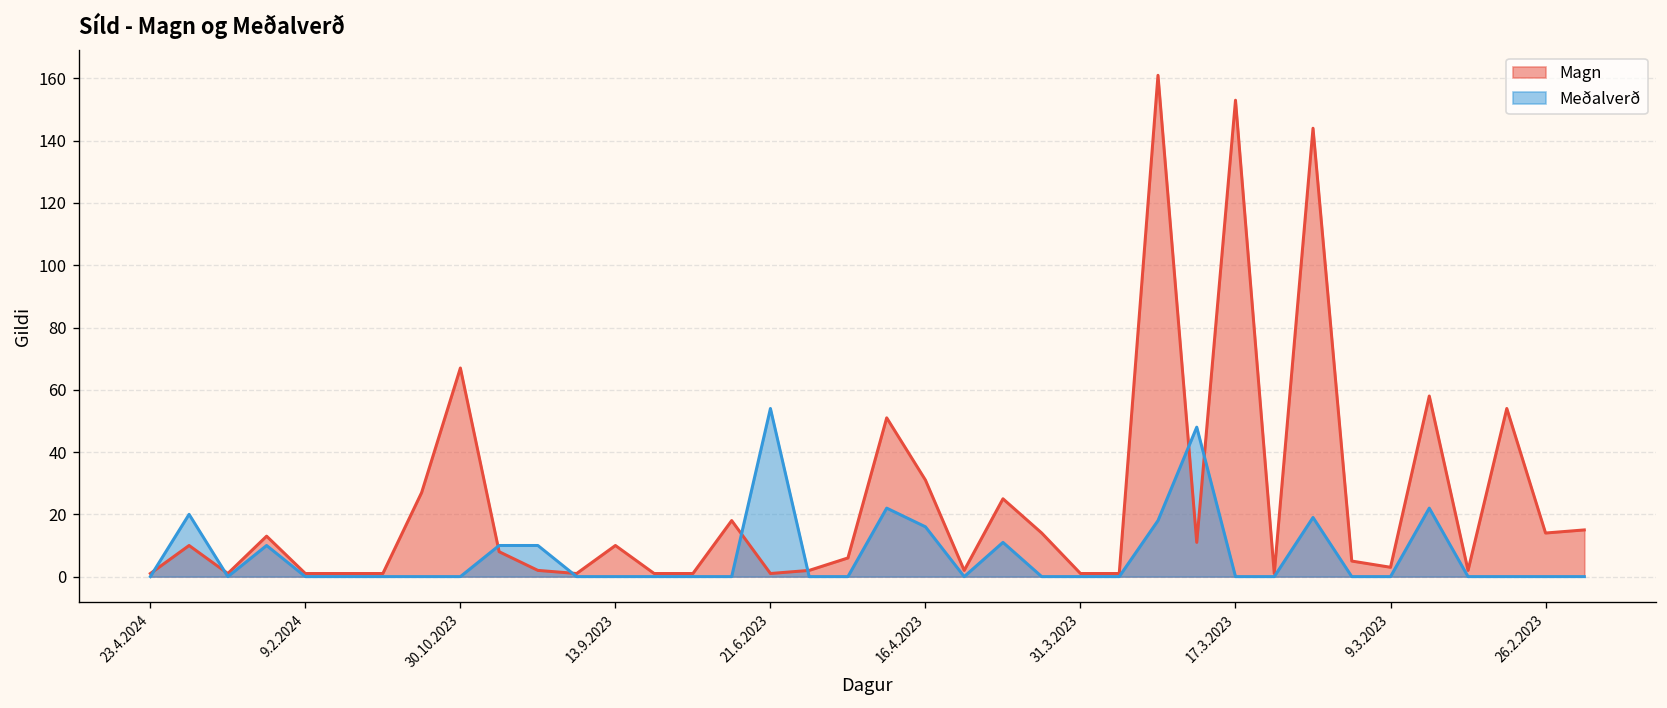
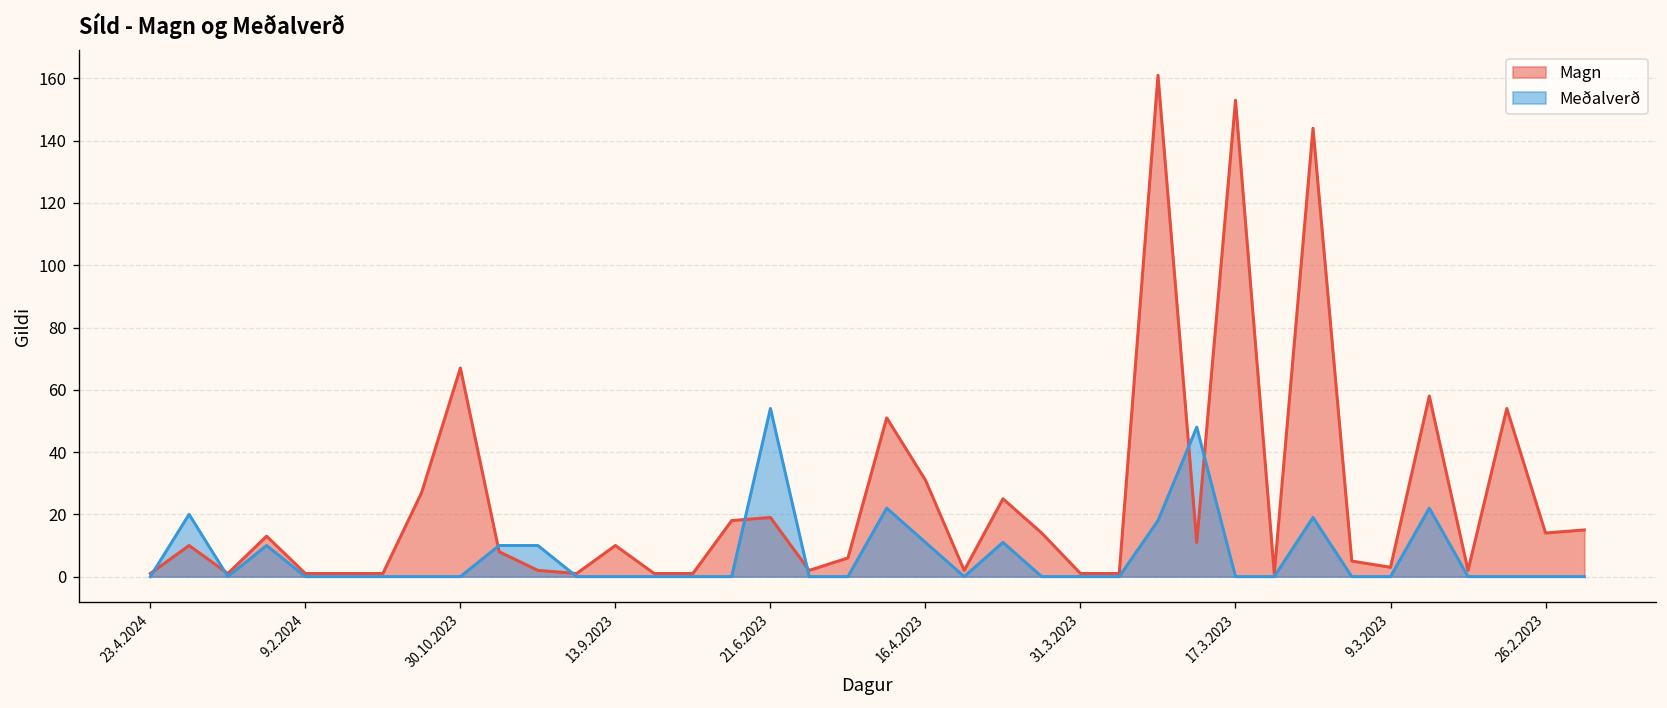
  {
    "Magn": {
      "23.4.2024": 1,
      "9.2.2024": 1,
      "30.10.2023": 67,
      "13.9.2023": 10,
-     "21.6.2023": 1,
+     "21.6.2023": 19,
      "16.4.2023": 31,
      "31.3.2023": 1,
      "17.3.2023": 153,
      "9.3.2023": 3,
      "26.2.2023": 14
    },
    "Meðalverð": {
      "23.4.2024": 0,
      "9.2.2024": 0,
      "30.10.2023": 0,
      "13.9.2023": 0,
      "21.6.2023": 54,
-     "16.4.2023": 16,
+     "16.4.2023": 11,
      "31.3.2023": 0,
      "17.3.2023": 0,
      "9.3.2023": 0,
      "26.2.2023": 0
    }
  }
